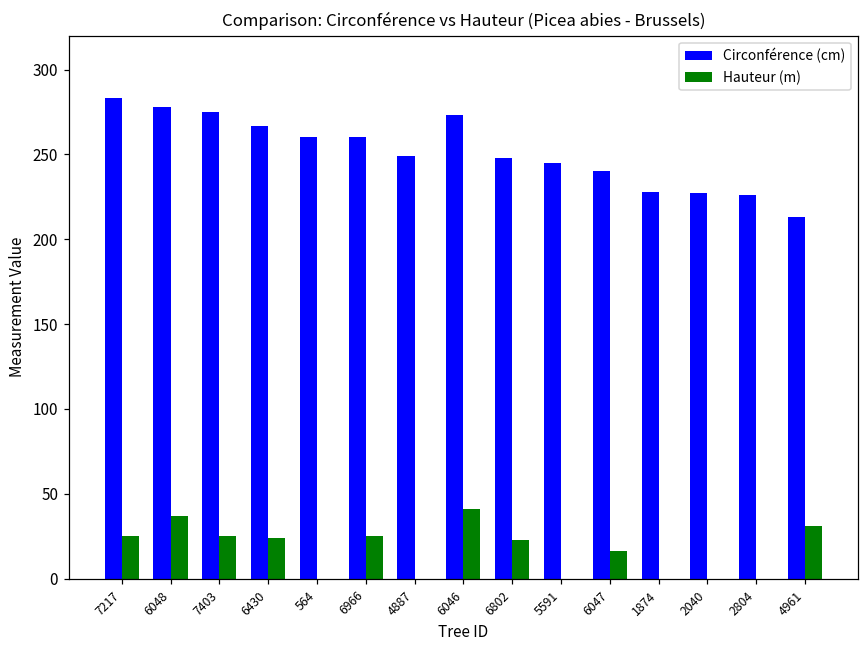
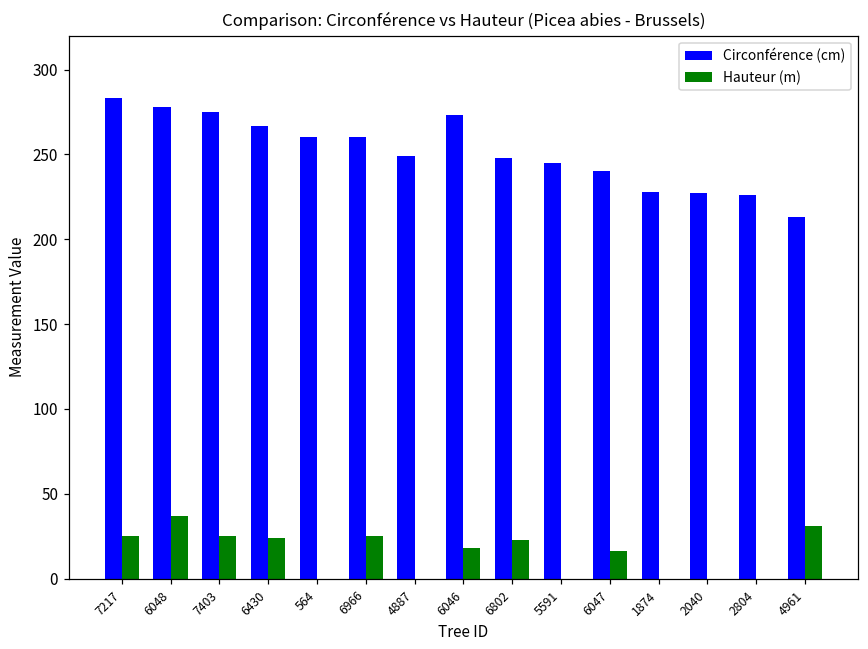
  {
    "Circonférence (cm)": {
      "7217": 283,
      "6048": 278,
      "7403": 275,
      "6430": 267,
      "564": 260,
      "6966": 260,
      "4887": 249,
      "6046": 273,
      "6802": 248,
      "5591": 245,
      "6047": 240,
      "1874": 228,
      "2040": 227,
      "2804": 226,
      "4961": 213
    },
    "Hauteur (m)": {
      "7217": 25,
      "6048": 37,
      "7403": 25,
      "6430": 24,
      "564": 0,
      "6966": 25,
      "4887": 0,
-     "6046": 41,
+     "6046": 18,
      "6802": 23,
      "5591": 0,
      "6047": 16,
      "1874": 0,
      "2040": 0,
      "2804": 0,
      "4961": 31
    }
  }
